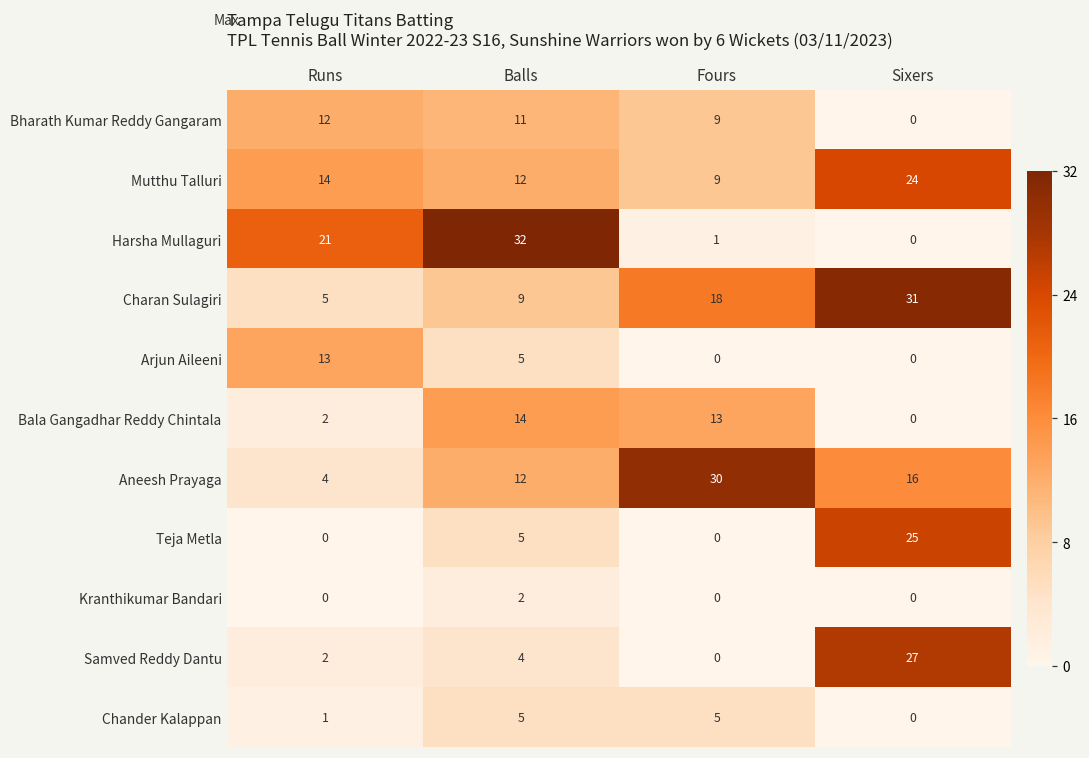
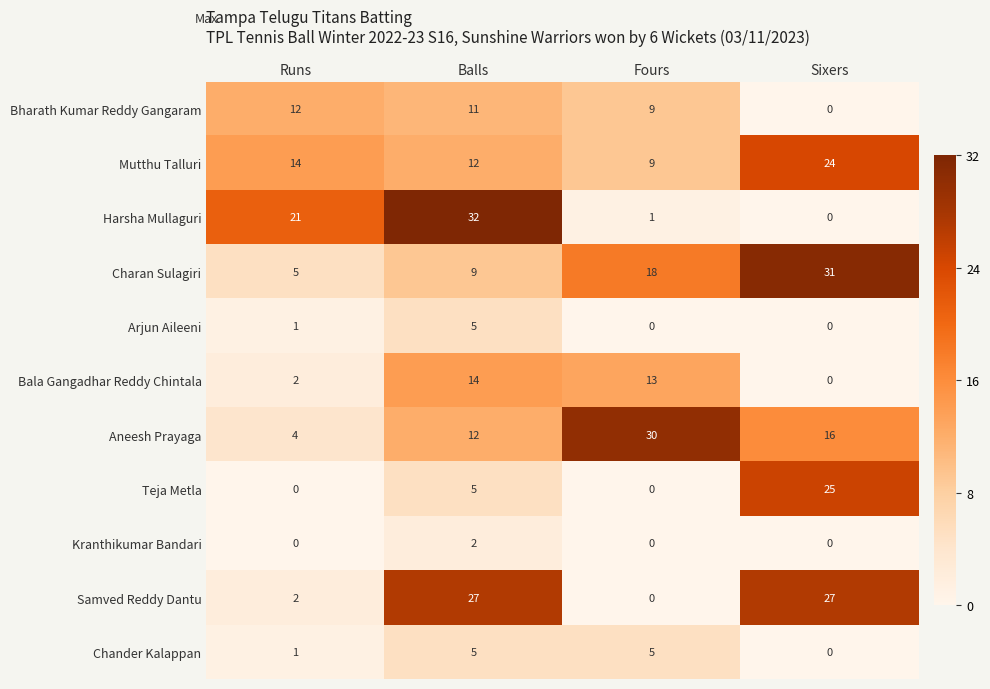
  {
    "Bharath Kumar Reddy Gangaram": {
      "Runs": 12,
      "Balls": 11,
      "Fours": 9,
      "Sixers": 0
    },
    "Mutthu Talluri": {
      "Runs": 14,
      "Balls": 12,
      "Fours": 9,
      "Sixers": 24
    },
    "Harsha Mullaguri": {
      "Runs": 21,
      "Balls": 32,
      "Fours": 1,
      "Sixers": 0
    },
    "Charan Sulagiri": {
      "Runs": 5,
      "Balls": 9,
      "Fours": 18,
      "Sixers": 31
    },
    "Arjun Aileeni": {
-     "Runs": 13,
+     "Runs": 1,
      "Balls": 5,
      "Fours": 0,
      "Sixers": 0
    },
    "Bala Gangadhar Reddy Chintala": {
      "Runs": 2,
      "Balls": 14,
      "Fours": 13,
      "Sixers": 0
    },
    "Aneesh Prayaga": {
      "Runs": 4,
      "Balls": 12,
      "Fours": 30,
      "Sixers": 16
    },
    "Teja Metla": {
      "Runs": 0,
      "Balls": 5,
      "Fours": 0,
      "Sixers": 25
    },
    "Kranthikumar Bandari": {
      "Runs": 0,
      "Balls": 2,
      "Fours": 0,
      "Sixers": 0
    },
    "Samved Reddy Dantu": {
      "Runs": 2,
-     "Balls": 4,
+     "Balls": 27,
      "Fours": 0,
      "Sixers": 27
    },
    "Chander Kalappan": {
      "Runs": 1,
      "Balls": 5,
      "Fours": 5,
      "Sixers": 0
    }
  }
